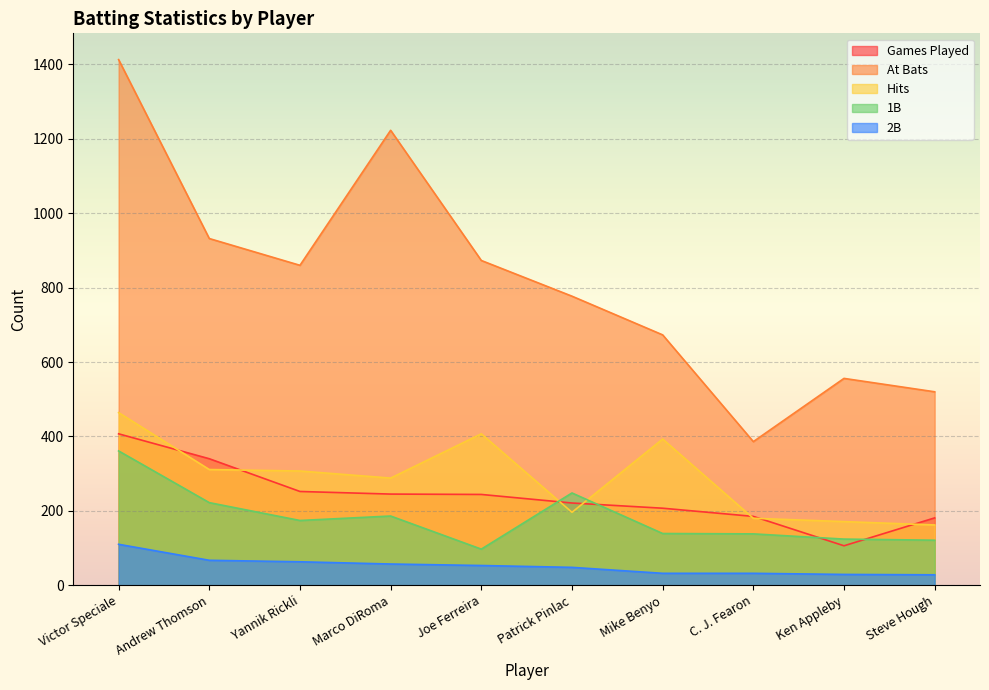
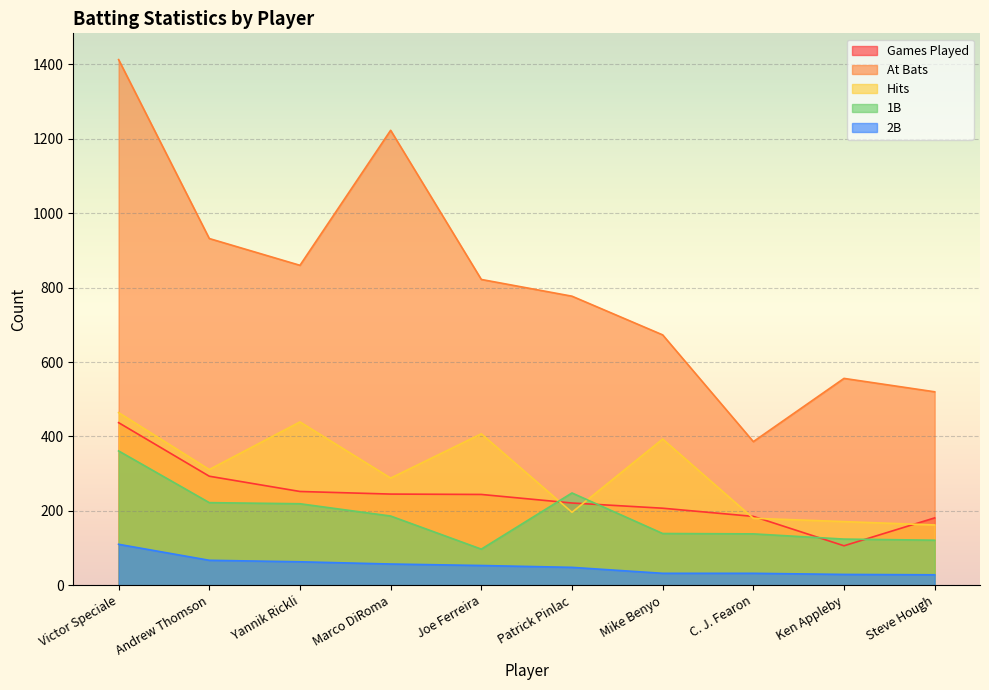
  {
    "Games Played": {
-     "Victor Speciale": 410,
-     "Andrew Thomson": 340,
+     "Victor Speciale": 440,
+     "Andrew Thomson": 290,
      "Yannik Rickli": 250,
      "Marco DiRoma": 250,
      "Joe Ferreira": 240,
      "Patrick Pinlac": 220,
      "Mike Benyo": 210,
      "Ken Appleby": 110,
      "Steve Hough": 180
    },
    "At Bats": {
      "Victor Speciale": 1410,
      "Andrew Thomson": 930,
      "Yannik Rickli": 860,
      "Marco DiRoma": 1220,
-     "Joe Ferreira": 870,
+     "Joe Ferreira": 820,
      "Patrick Pinlac": 780,
      "Mike Benyo": 670,
      "C. J. Fearon": 390,
      "Ken Appleby": 560,
      "Steve Hough": 520
    },
    "Hits": {
      "Victor Speciale": 460,
      "Andrew Thomson": 310,
-     "Yannik Rickli": 310,
+     "Yannik Rickli": 440,
      "Marco DiRoma": 290,
      "Joe Ferreira": 410,
      "Patrick Pinlac": 200,
      "Mike Benyo": 390,
      "Ken Appleby": 170,
      "Steve Hough": 160
    },
    "1B": {
      "Victor Speciale": 360,
      "Andrew Thomson": 220,
-     "Yannik Rickli": 170,
+     "Yannik Rickli": 220,
      "Marco DiRoma": 190,
      "Joe Ferreira": 100,
      "Patrick Pinlac": 250,
      "Mike Benyo": 140,
      "C. J. Fearon": 140,
      "Ken Appleby": 120,
      "Steve Hough": 120
    },
    "2B": {
      "Victor Speciale": 110,
      "Andrew Thomson": 70,
      "Yannik Rickli": 60,
      "Marco DiRoma": 60,
      "Joe Ferreira": 50,
      "Patrick Pinlac": 50,
      "Mike Benyo": 30,
      "C. J. Fearon": 30,
      "Ken Appleby": 30,
      "Steve Hough": 30
    }
  }
